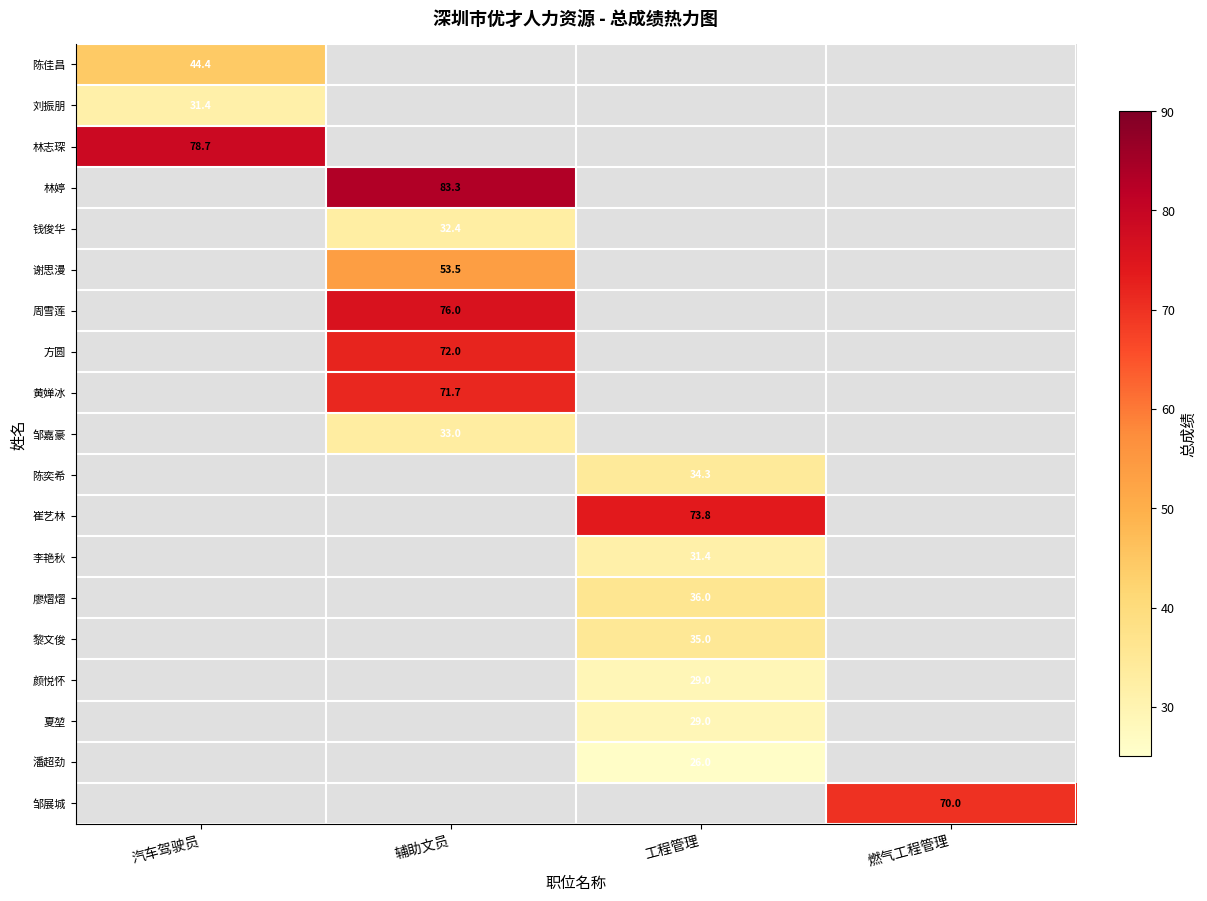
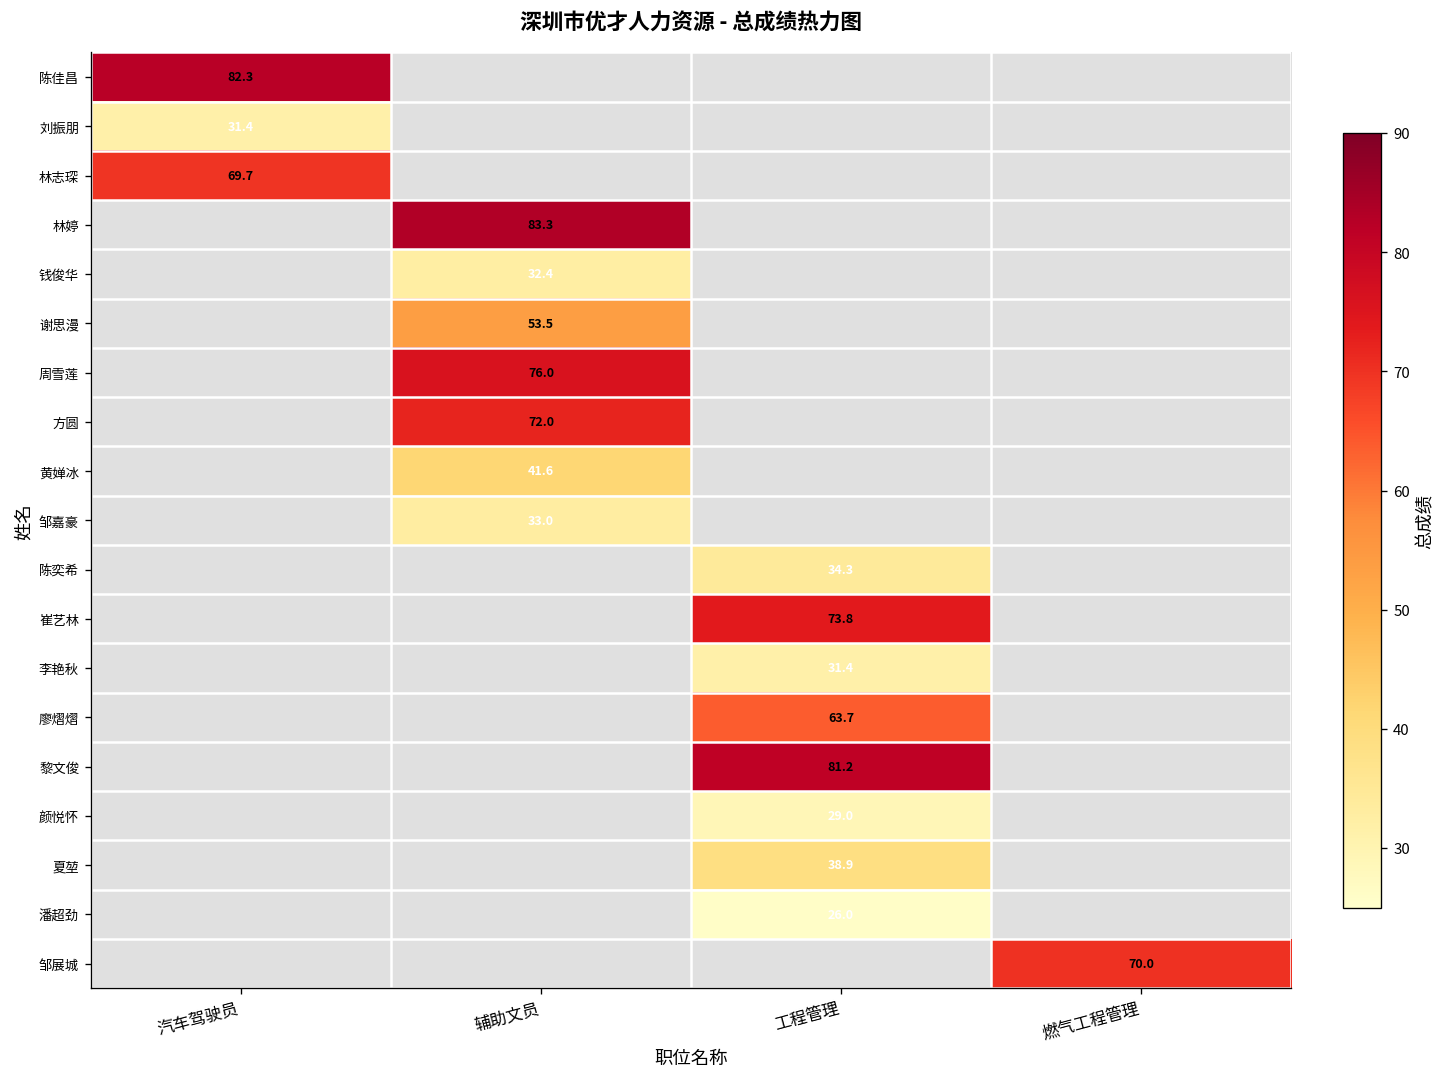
  {
    "陈佳昌": {
-     "汽车驾驶员": 44.4
+     "汽车驾驶员": 82.3
    },
    "刘振朋": {
      "汽车驾驶员": 31.4
    },
    "林志琛": {
-     "汽车驾驶员": 78.7
+     "汽车驾驶员": 69.7
    },
    "林婷": {
      "辅助文员": 83.3
    },
    "钱俊华": {
      "辅助文员": 32.4
    },
    "谢思漫": {
      "辅助文员": 53.5
    },
    "周雪莲": {
      "辅助文员": 76.0
    },
    "方圆": {
      "辅助文员": 72.0
    },
    "黄婵冰": {
-     "辅助文员": 71.7
+     "辅助文员": 41.6
    },
    "邹嘉豪": {
      "辅助文员": 33.0
    },
    "陈奕希": {
      "工程管理": 34.3
    },
    "崔艺林": {
      "工程管理": 73.8
    },
    "李艳秋": {
      "工程管理": 31.4
    },
    "廖熠熠": {
-     "工程管理": 36.0
+     "工程管理": 63.7
    },
    "黎文俊": {
-     "工程管理": 35.0
+     "工程管理": 81.2
    },
    "颜悦怀": {
      "工程管理": 29.0
    },
    "夏堃": {
-     "工程管理": 29.0
+     "工程管理": 38.9
    },
    "潘超劲": {
      "工程管理": 26.0
    },
    "邹展城": {
      "燃气工程管理": 70.0
    }
  }
